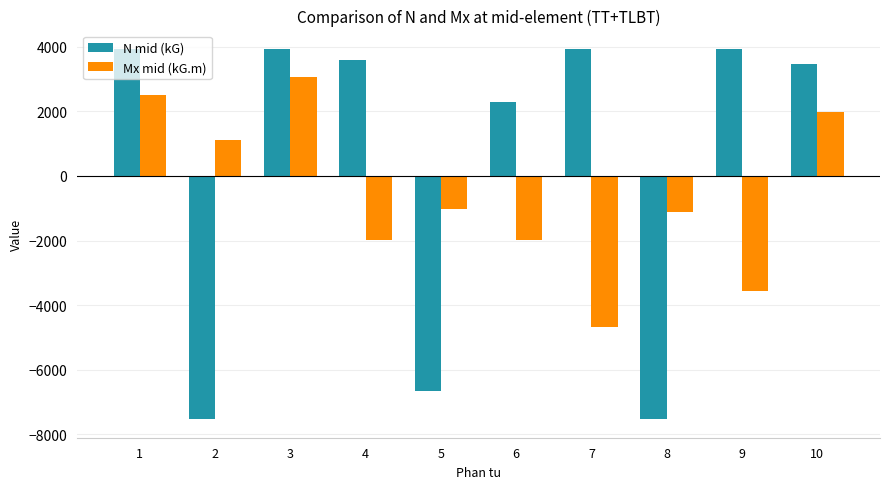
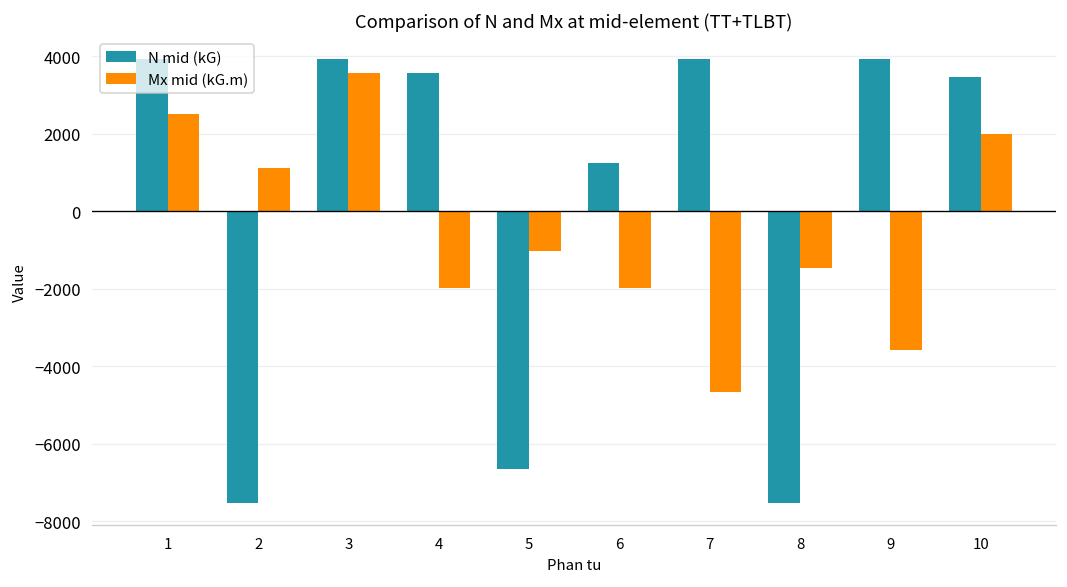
  {
    "N mid (kG)": {
      "2": -7500,
      "3": 3900,
      "4": 3600,
      "5": -6700,
-     "6": 2300,
+     "6": 1300,
      "7": 3900,
      "8": -7500,
      "9": 3900,
      "10": 3500
    },
    "Mx mid (kG.m)": {
      "1": 2500,
      "2": 1100,
-     "3": 3000,
+     "3": 3600,
      "4": -2000,
      "5": -1000,
      "6": -2000,
      "7": -4700,
-     "8": -1100,
+     "8": -1500,
      "9": -3600,
      "10": 2000
    }
  }
